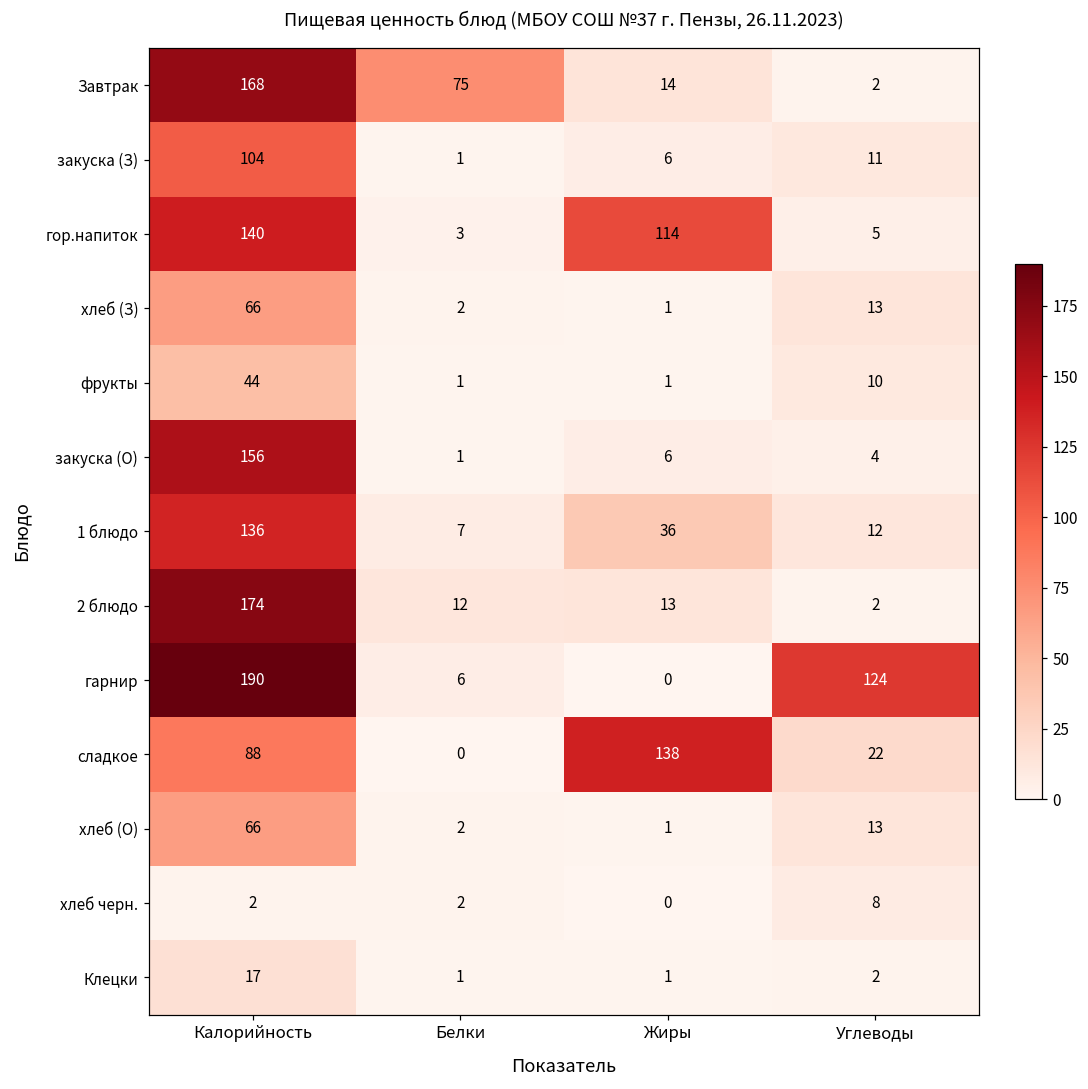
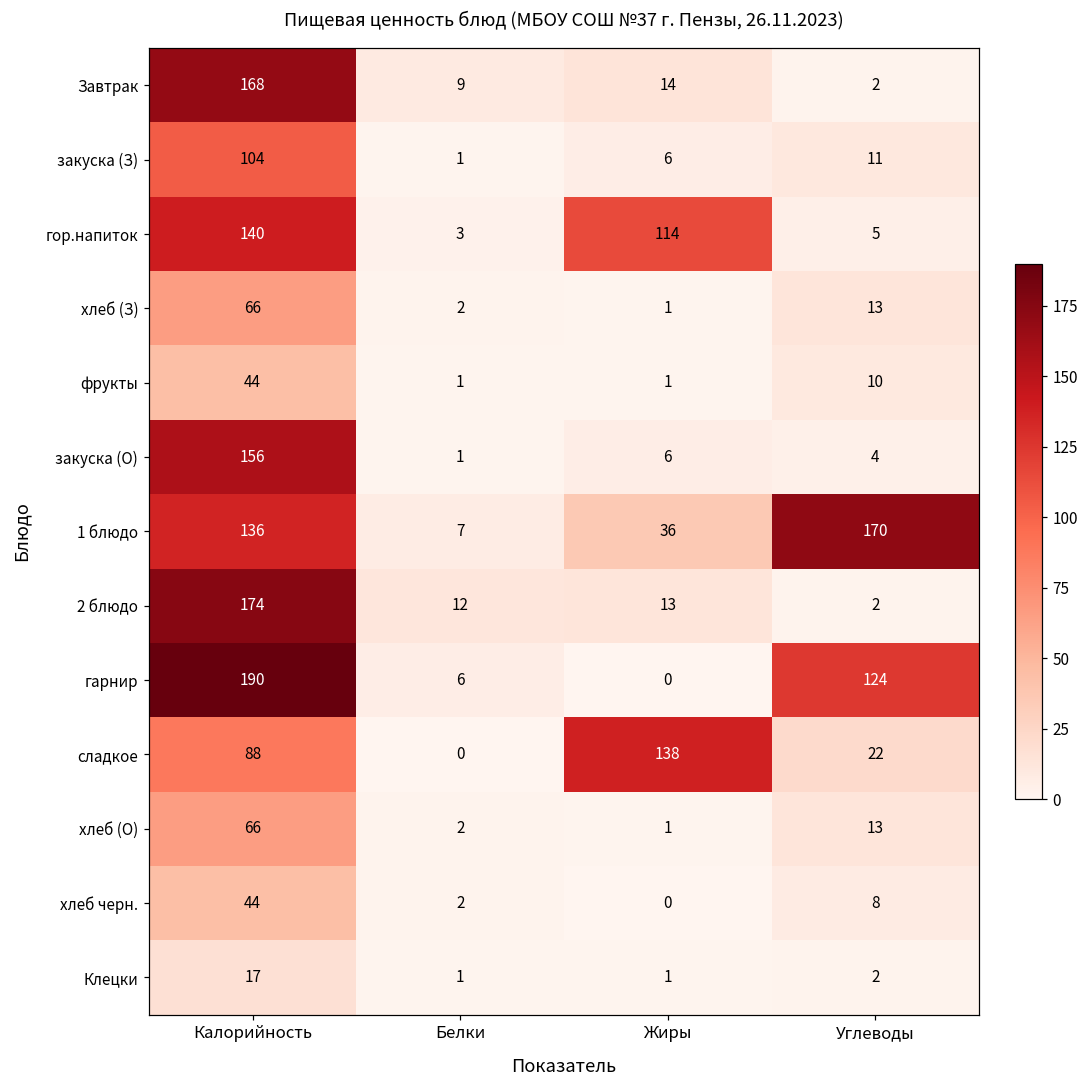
  {
    "Завтрак": {
      "Калорийность": 168,
-     "Белки": 75,
+     "Белки": 9,
      "Жиры": 14,
      "Углеводы": 2
    },
    "закуска (З)": {
      "Калорийность": 104,
      "Белки": 1,
      "Жиры": 6,
      "Углеводы": 11
    },
    "гор.напиток": {
      "Калорийность": 140,
      "Белки": 3,
      "Жиры": 114,
      "Углеводы": 5
    },
    "хлеб (З)": {
      "Калорийность": 66,
      "Белки": 2,
      "Жиры": 1,
      "Углеводы": 13
    },
    "фрукты": {
      "Калорийность": 44,
      "Белки": 1,
      "Жиры": 1,
      "Углеводы": 10
    },
    "закуска (О)": {
      "Калорийность": 156,
      "Белки": 1,
      "Жиры": 6,
      "Углеводы": 4
    },
    "1 блюдо": {
      "Калорийность": 136,
      "Белки": 7,
      "Жиры": 36,
-     "Углеводы": 12
+     "Углеводы": 170
    },
    "2 блюдо": {
      "Калорийность": 174,
      "Белки": 12,
      "Жиры": 13,
      "Углеводы": 2
    },
    "гарнир": {
      "Калорийность": 190,
      "Белки": 6,
      "Жиры": 0,
      "Углеводы": 124
    },
    "сладкое": {
      "Калорийность": 88,
      "Белки": 0,
      "Жиры": 138,
      "Углеводы": 22
    },
    "хлеб (О)": {
      "Калорийность": 66,
      "Белки": 2,
      "Жиры": 1,
      "Углеводы": 13
    },
    "хлеб черн.": {
-     "Калорийность": 2,
+     "Калорийность": 44,
      "Белки": 2,
      "Жиры": 0,
      "Углеводы": 8
    },
    "Клецки": {
      "Калорийность": 17,
      "Белки": 1,
      "Жиры": 1,
      "Углеводы": 2
    }
  }
